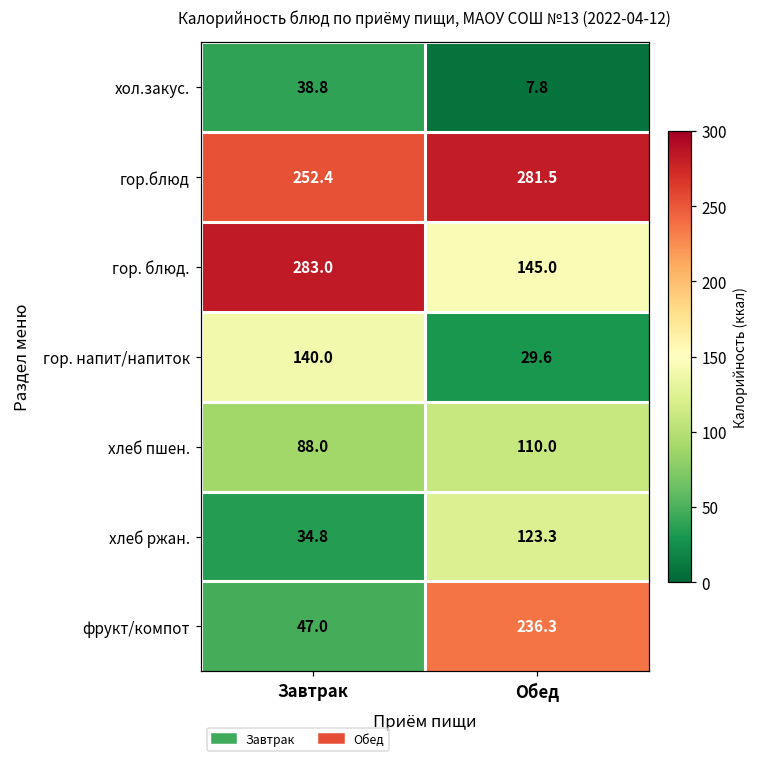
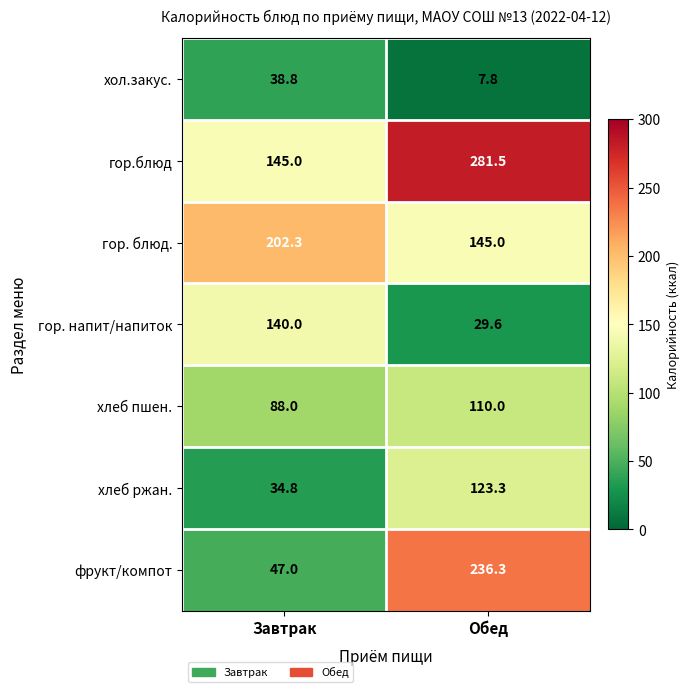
  {
    "хол.закус.": {
      "Завтрак": 38.8,
      "Обед": 7.8
    },
    "гор.блюд": {
-     "Завтрак": 252.4,
+     "Завтрак": 145.0,
      "Обед": 281.5
    },
    "гор. блюд.": {
-     "Завтрак": 283.0,
+     "Завтрак": 202.3,
      "Обед": 145.0
    },
    "гор. напит/напиток": {
      "Завтрак": 140.0,
      "Обед": 29.6
    },
    "хлеб пшен.": {
      "Завтрак": 88.0,
      "Обед": 110.0
    },
    "хлеб ржан.": {
      "Завтрак": 34.8,
      "Обед": 123.3
    },
    "фрукт/компот": {
      "Завтрак": 47.0,
      "Обед": 236.3
    }
  }
